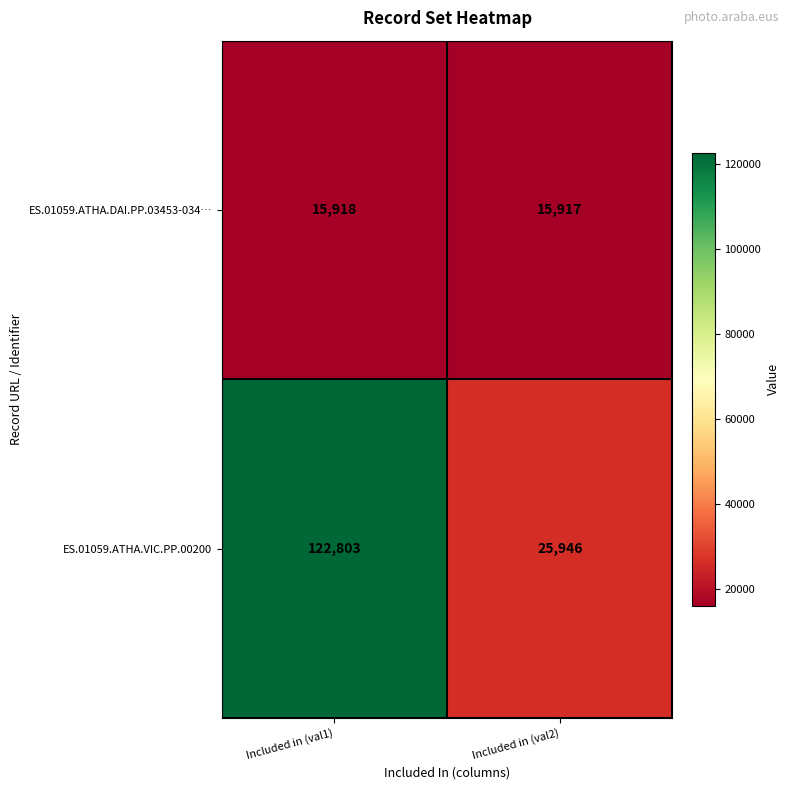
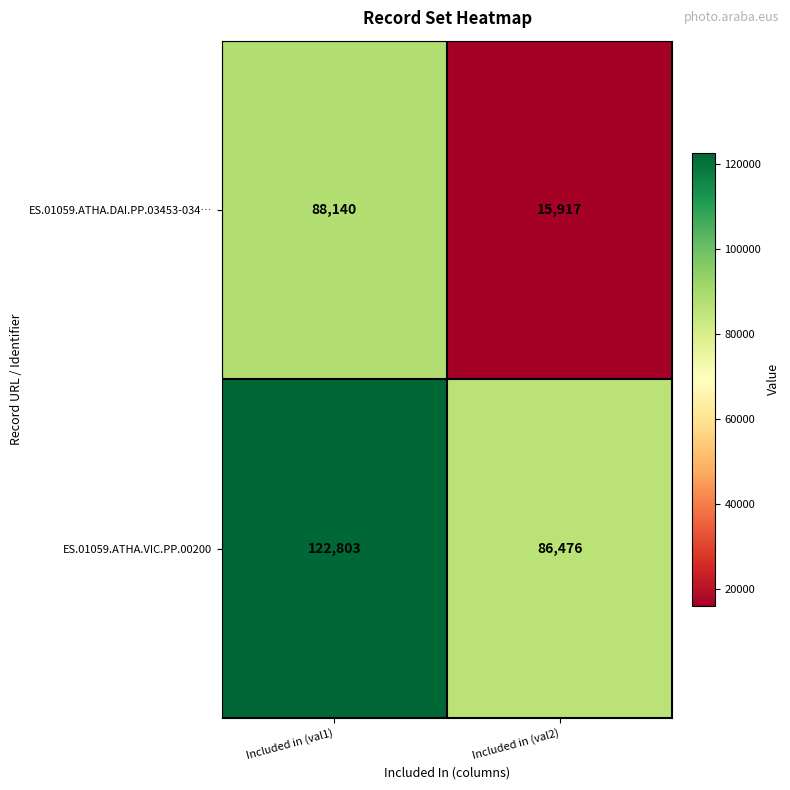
  {
    "ES.01059.ATHA.DAI.PP.03453-034…": {
-     "Included in (val1)": "15,918",
+     "Included in (val1)": "88,140",
      "Included in (val2)": "15,917"
    },
    "ES.01059.ATHA.VIC.PP.00200": {
      "Included in (val1)": "122,803",
-     "Included in (val2)": "25,946"
+     "Included in (val2)": "86,476"
    }
  }
